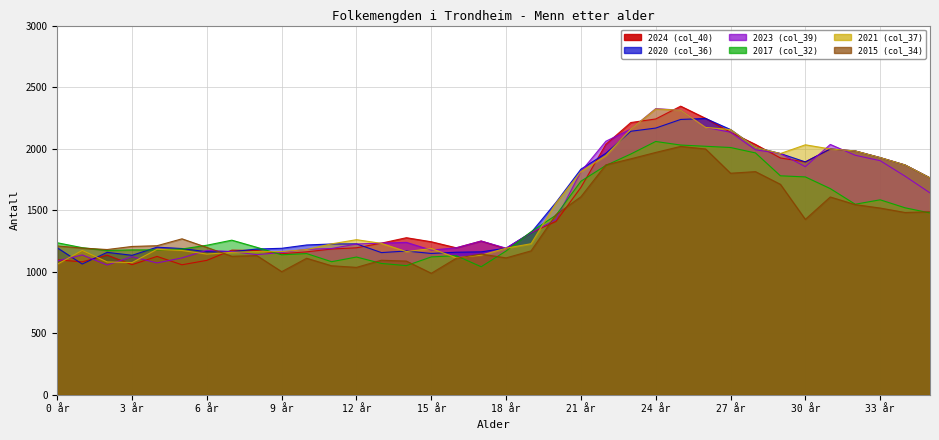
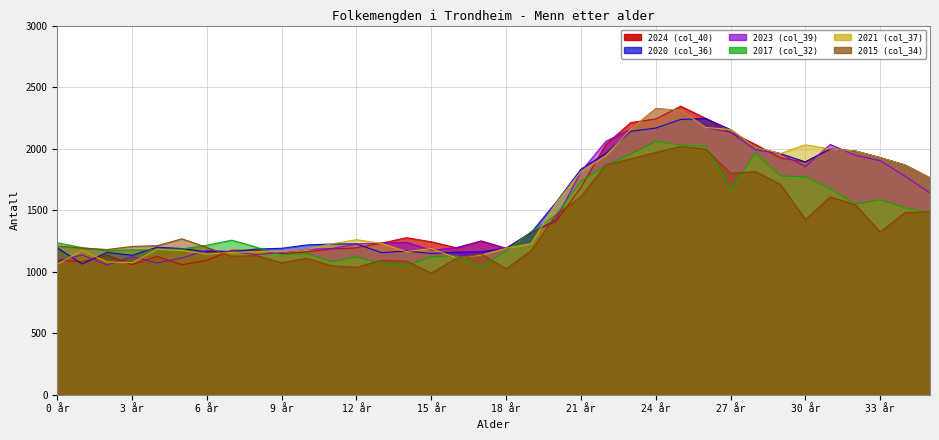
  {
    "2024 (col_40)": {
      "6 år": 1090,
      "12 år": 1190,
      "15 år": 1240,
      "21 år": 1690,
      "24 år": 2240
    },
    "2020 (col_36)": {
      "9 år": 1190,
      "15 år": 1150,
      "24 år": 2170
    },
    "2023 (col_39)": {
      "30 år": 1850,
      "33 år": 1900
    },
    "2017 (col_32)": {
      "0 år": 1240,
      "3 år": 1180,
      "12 år": 1120,
      "15 år": 1120,
      "21 år": 1740,
      "24 år": 2060,
-     "27 år": 2010,
+     "27 år": 1660,
      "30 år": 1770,
      "33 år": 1580
    },
    "2021 (col_37)": {
      "0 år": 1060,
      "12 år": 1260,
      "30 år": 2030
    },
    "2015 (col_34)": {
      "3 år": 1210,
-     "9 år": 1000,
+     "9 år": 1070,
      "12 år": 1040,
      "15 år": 990,
-     "18 år": 1110,
+     "18 år": 1020,
      "21 år": 1610,
      "24 år": 1970,
      "27 år": 1800,
      "30 år": 1430,
-     "33 år": 1520
+     "33 år": 1320
    }
  }
